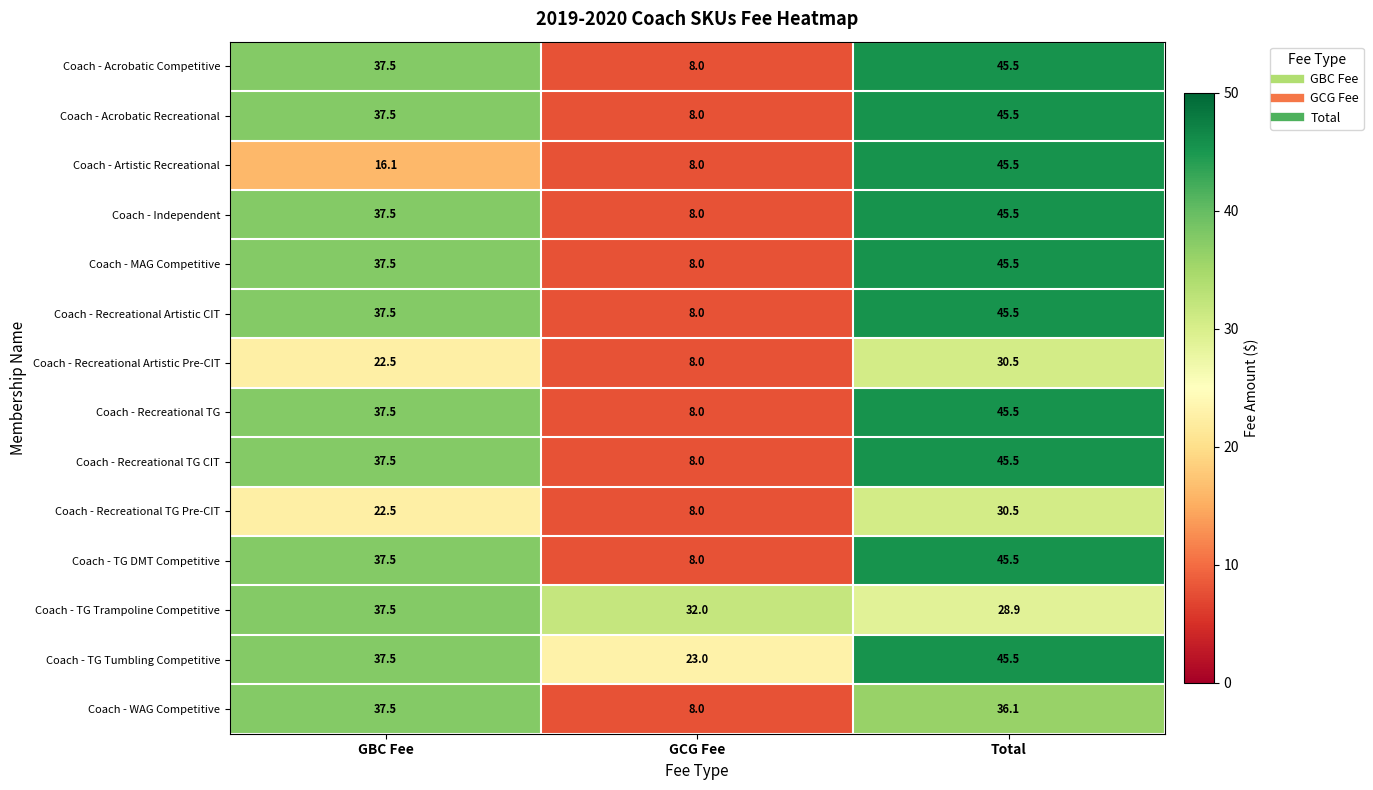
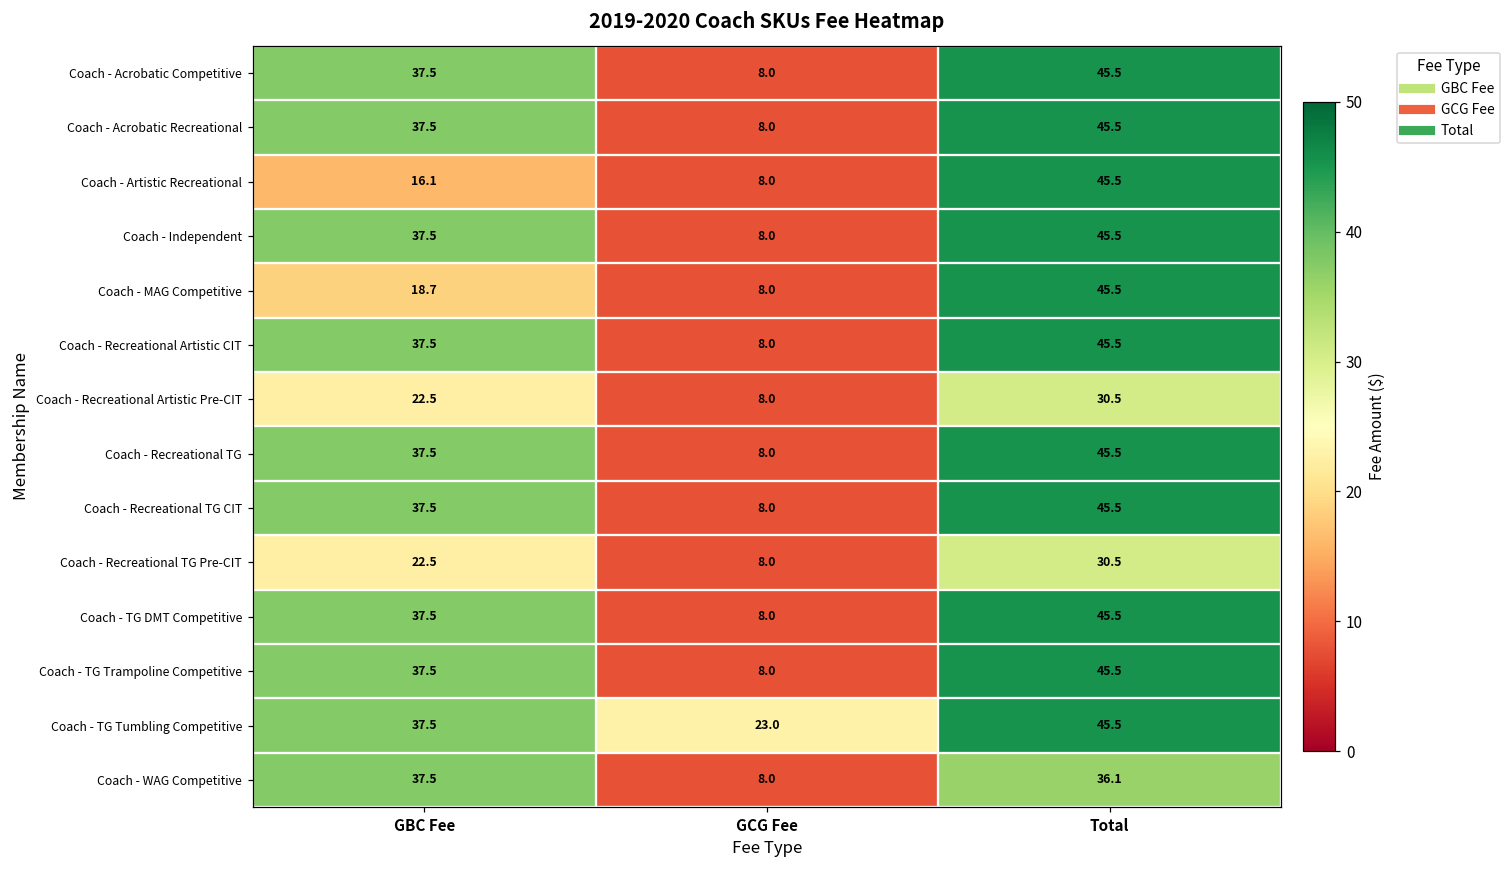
  {
    "Coach - Acrobatic Competitive": {
      "GBC Fee": 37.5,
      "GCG Fee": 8.0,
      "Total": 45.5
    },
    "Coach - Acrobatic Recreational": {
      "GBC Fee": 37.5,
      "GCG Fee": 8.0,
      "Total": 45.5
    },
    "Coach - Artistic Recreational": {
      "GBC Fee": 16.1,
      "GCG Fee": 8.0,
      "Total": 45.5
    },
    "Coach - Independent": {
      "GBC Fee": 37.5,
      "GCG Fee": 8.0,
      "Total": 45.5
    },
    "Coach - MAG Competitive": {
-     "GBC Fee": 37.5,
+     "GBC Fee": 18.7,
      "GCG Fee": 8.0,
      "Total": 45.5
    },
    "Coach - Recreational Artistic CIT": {
      "GBC Fee": 37.5,
      "GCG Fee": 8.0,
      "Total": 45.5
    },
    "Coach - Recreational Artistic Pre-CIT": {
      "GBC Fee": 22.5,
      "GCG Fee": 8.0,
      "Total": 30.5
    },
    "Coach - Recreational TG": {
      "GBC Fee": 37.5,
      "GCG Fee": 8.0,
      "Total": 45.5
    },
    "Coach - Recreational TG CIT": {
      "GBC Fee": 37.5,
      "GCG Fee": 8.0,
      "Total": 45.5
    },
    "Coach - Recreational TG Pre-CIT": {
      "GBC Fee": 22.5,
      "GCG Fee": 8.0,
      "Total": 30.5
    },
    "Coach - TG DMT Competitive": {
      "GBC Fee": 37.5,
      "GCG Fee": 8.0,
      "Total": 45.5
    },
    "Coach - TG Trampoline Competitive": {
      "GBC Fee": 37.5,
-     "GCG Fee": 32.0,
-     "Total": 28.9
+     "GCG Fee": 8.0,
+     "Total": 45.5
    },
    "Coach - TG Tumbling Competitive": {
      "GBC Fee": 37.5,
      "GCG Fee": 23.0,
      "Total": 45.5
    },
    "Coach - WAG Competitive": {
      "GBC Fee": 37.5,
      "GCG Fee": 8.0,
      "Total": 36.1
    }
  }
